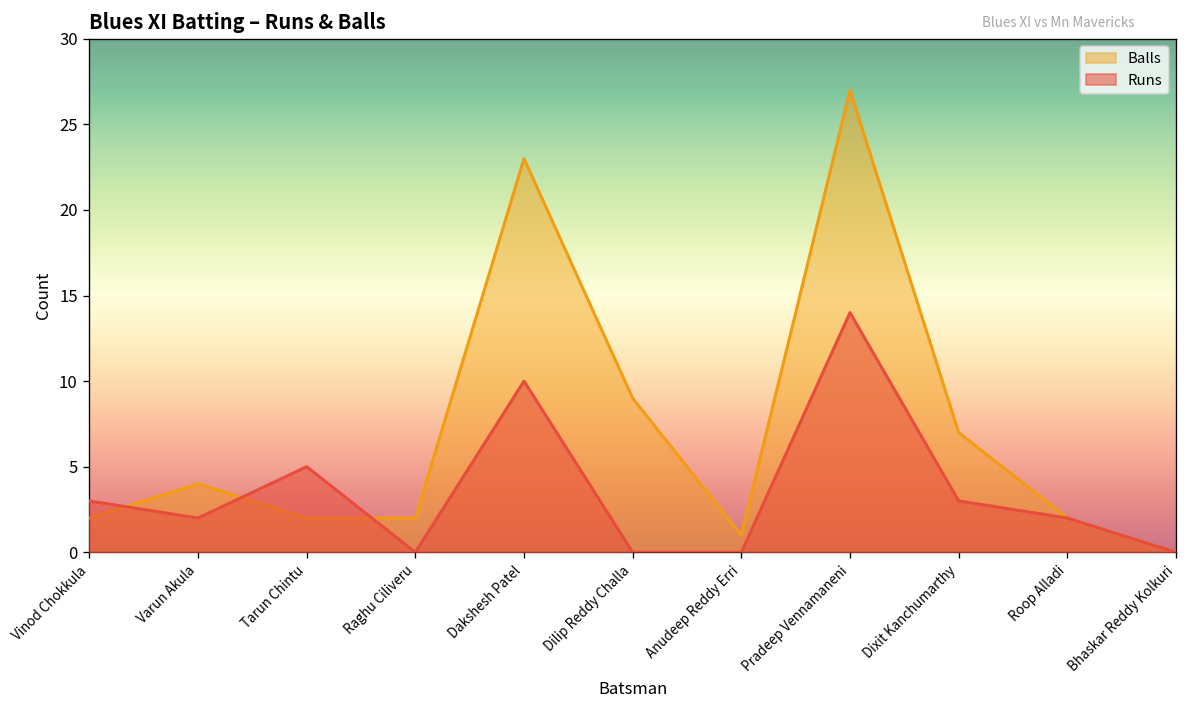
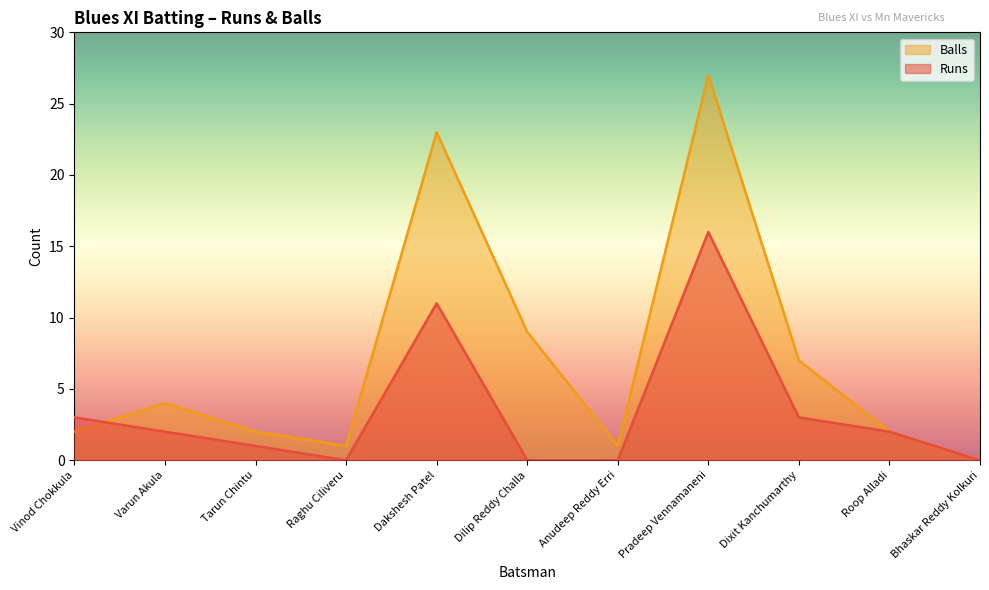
  {
    "Balls": {
      "Vinod Chokkula": 2,
      "Varun Akula": 4,
      "Tarun Chintu": 2,
-     "Raghu Ciliveru": 2,
+     "Raghu Ciliveru": 1,
      "Dakshesh Patel": 23,
      "Dilip Reddy Challa": 9,
      "Anudeep Reddy Erri": 1,
      "Pradeep Vennamaneni": 27,
      "Dixit Kanchumarthy": 7
    },
    "Runs": {
      "Vinod Chokkula": 3,
      "Varun Akula": 2,
-     "Tarun Chintu": 5,
+     "Tarun Chintu": 1,
      "Raghu Ciliveru": 0,
-     "Dakshesh Patel": 10,
+     "Dakshesh Patel": 11,
      "Dilip Reddy Challa": 0,
      "Anudeep Reddy Erri": 0,
-     "Pradeep Vennamaneni": 14,
+     "Pradeep Vennamaneni": 16,
      "Dixit Kanchumarthy": 3
    }
  }
